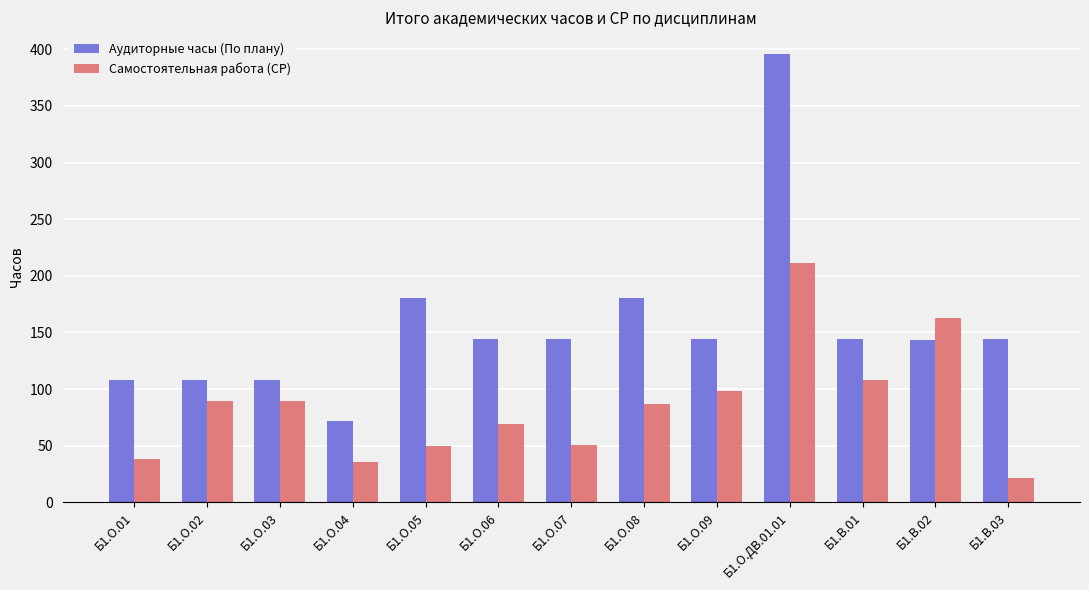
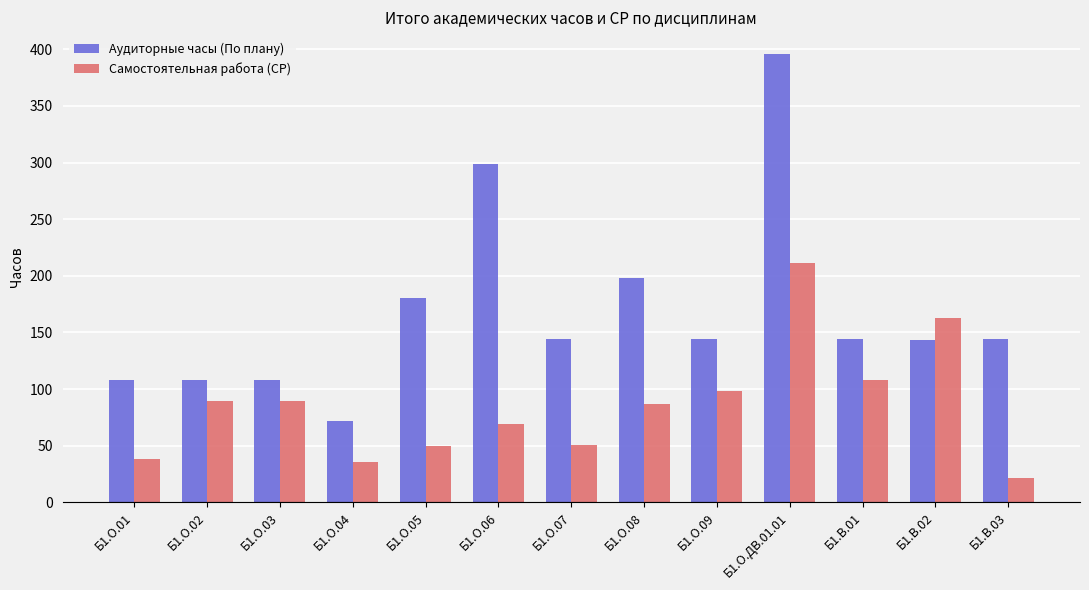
  {
    "Аудиторные часы (По плану)": {
      "Б1.О.01": 108,
      "Б1.О.02": 108,
      "Б1.О.03": 108,
      "Б1.О.04": 72,
      "Б1.О.05": 180,
-     "Б1.О.06": 144,
+     "Б1.О.06": 299,
      "Б1.О.07": 144,
-     "Б1.О.08": 180,
+     "Б1.О.08": 198,
      "Б1.О.09": 144,
      "Б1.О.ДВ.01.01": 396,
      "Б1.В.01": 144,
      "Б1.В.02": 143,
      "Б1.В.03": 144
    },
    "Самостоятельная работа (СР)": {
      "Б1.О.01": 38,
      "Б1.О.02": 90,
      "Б1.О.03": 90,
      "Б1.О.04": 36,
      "Б1.О.05": 50,
      "Б1.О.06": 69,
      "Б1.О.07": 51,
      "Б1.О.08": 87,
      "Б1.О.09": 98,
      "Б1.О.ДВ.01.01": 211,
      "Б1.В.01": 108,
      "Б1.В.02": 163,
      "Б1.В.03": 22
    }
  }
